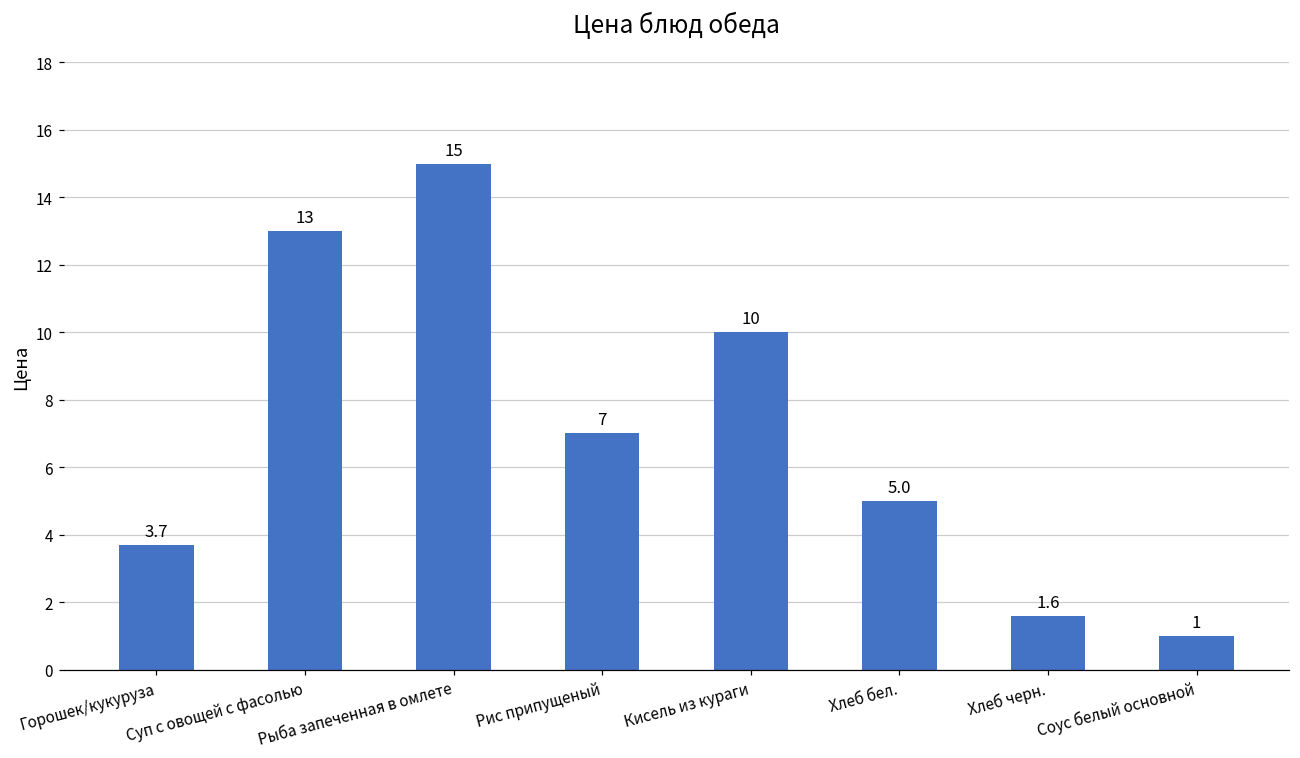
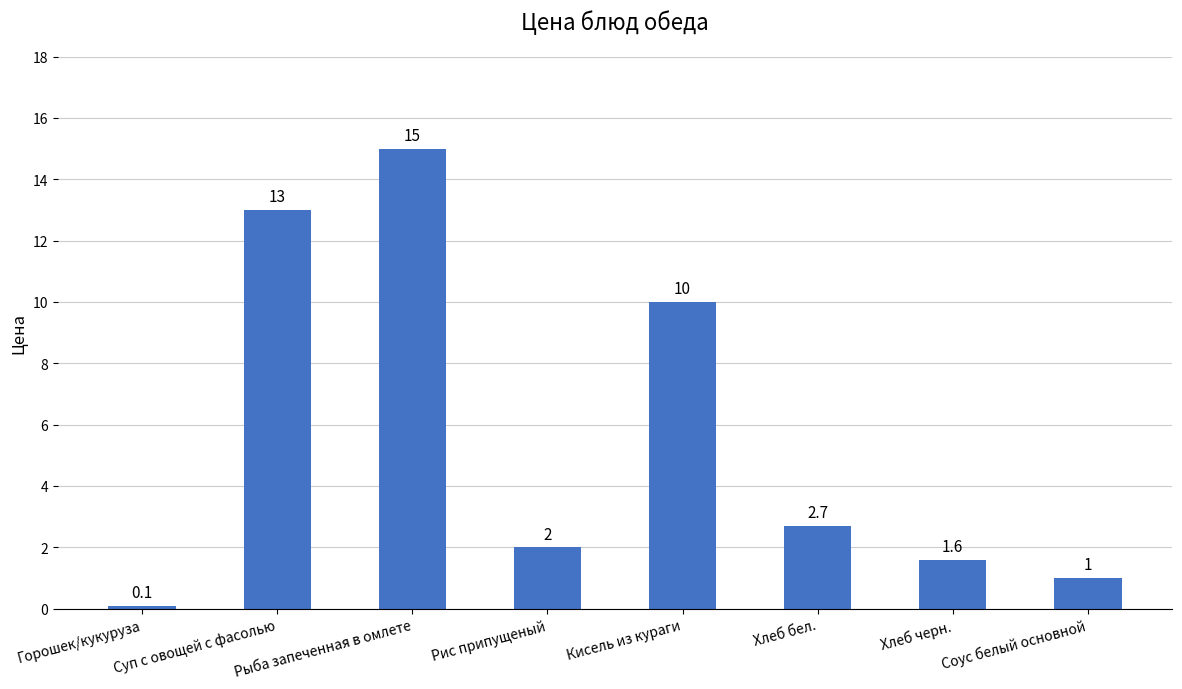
  {
-   "Горошек/кукуруза": 3.7,
+   "Горошек/кукуруза": 0.1,
    "Суп с овощей с фасолью": 13,
    "Рыба запеченная в омлете": 15,
-   "Рис припущеный": 7,
+   "Рис припущеный": 2,
    "Кисель из кураги": 10,
-   "Хлеб бел.": 5.0,
+   "Хлеб бел.": 2.7,
    "Хлеб черн.": 1.6,
    "Соус белый основной": 1
  }
